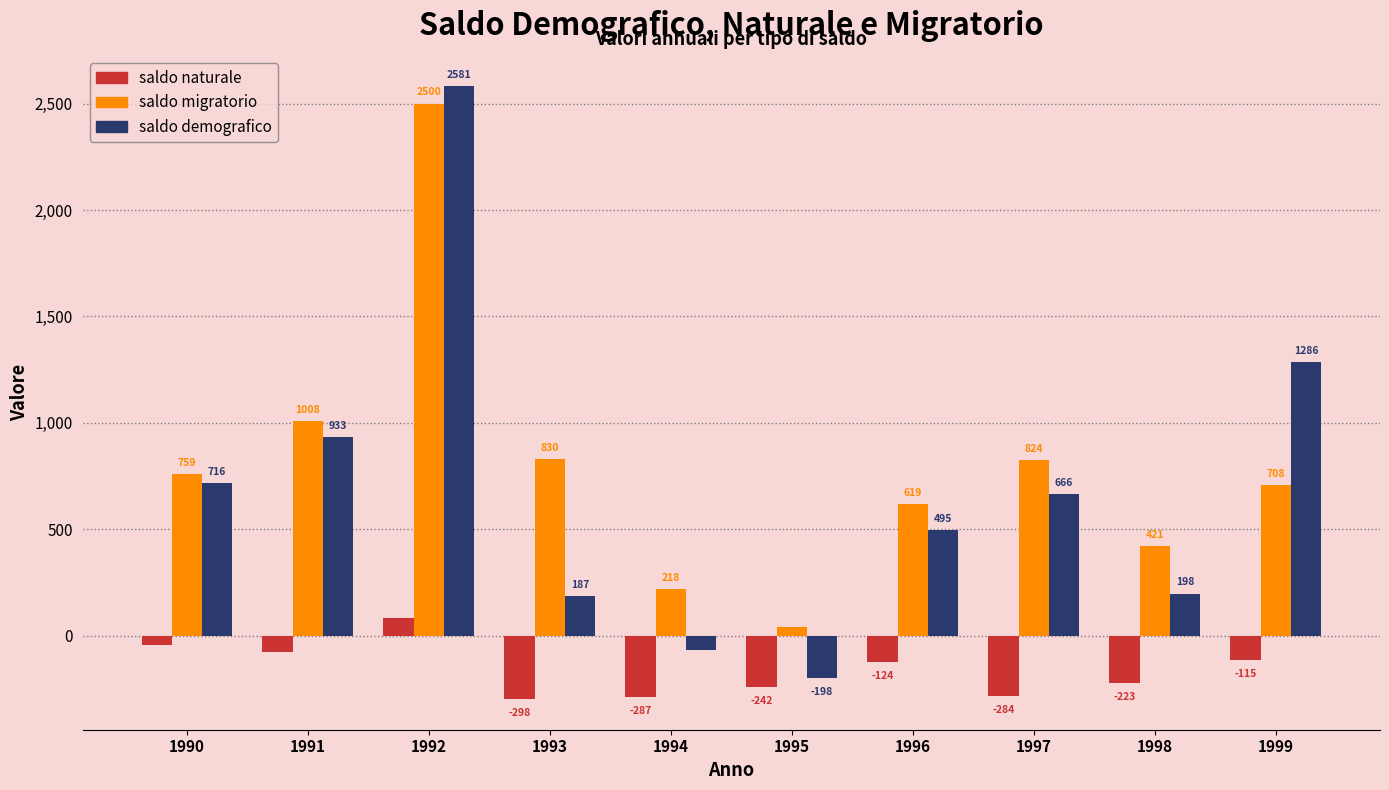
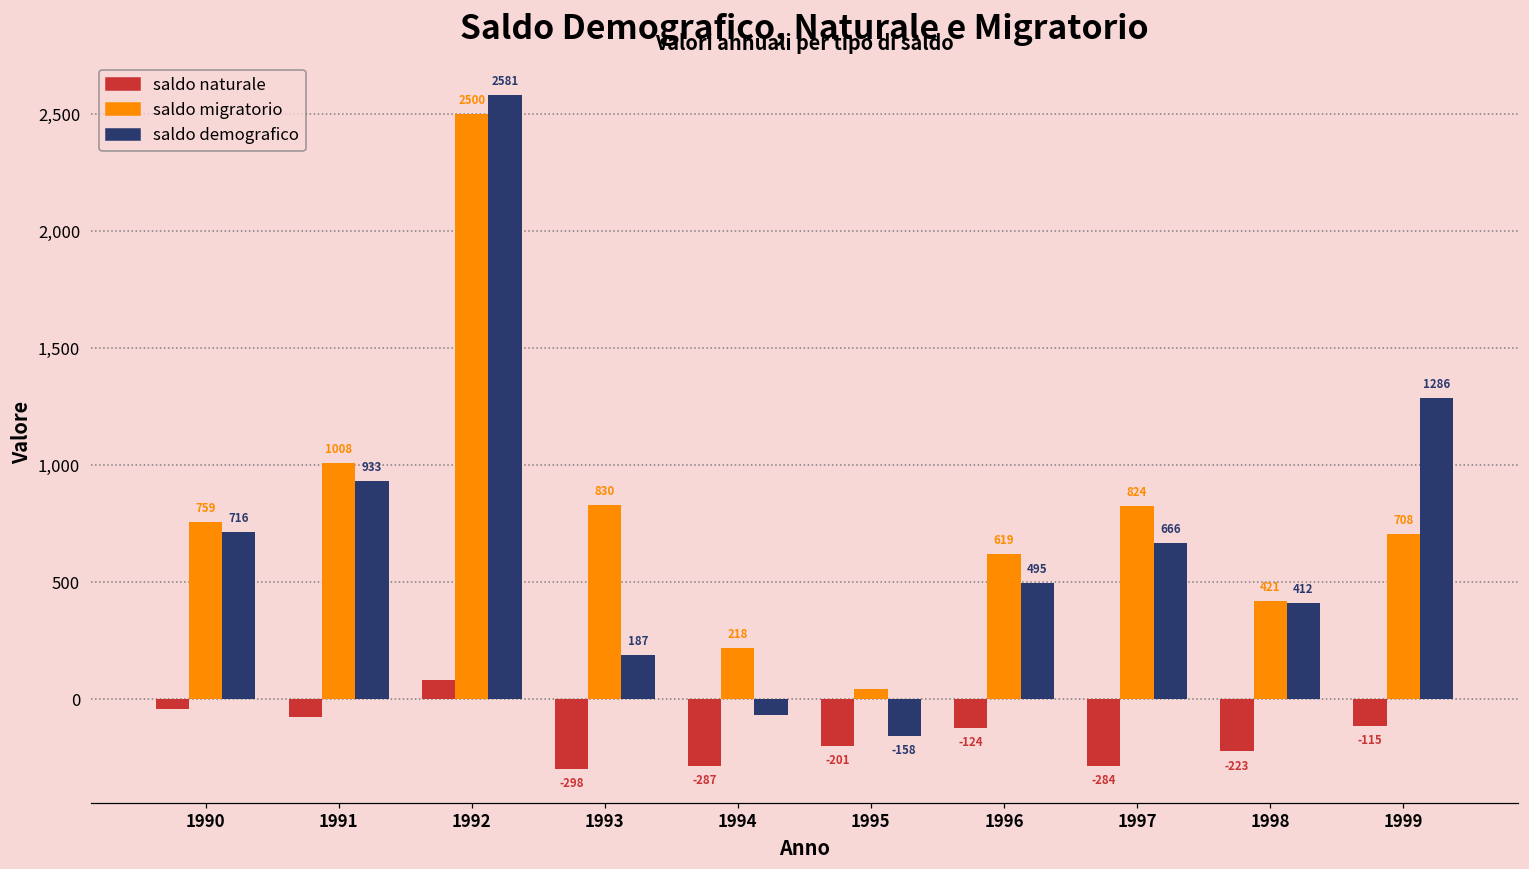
  {
    "saldo naturale": {
      "1993": -298,
      "1994": -287,
-     "1995": -242,
+     "1995": -201,
      "1996": -124,
      "1997": -284,
      "1998": -223,
      "1999": -115
    },
    "saldo migratorio": {
      "1990": 759,
      "1991": 1008,
      "1992": 2500,
      "1993": 830,
      "1994": 218,
      "1996": 619,
      "1997": 824,
      "1998": 421,
      "1999": 708
    },
    "saldo demografico": {
      "1990": 716,
      "1991": 933,
      "1992": 2581,
      "1993": 187,
-     "1995": -198,
+     "1995": -158,
      "1996": 495,
      "1997": 666,
-     "1998": 198,
+     "1998": 412,
      "1999": 1286
    }
  }
